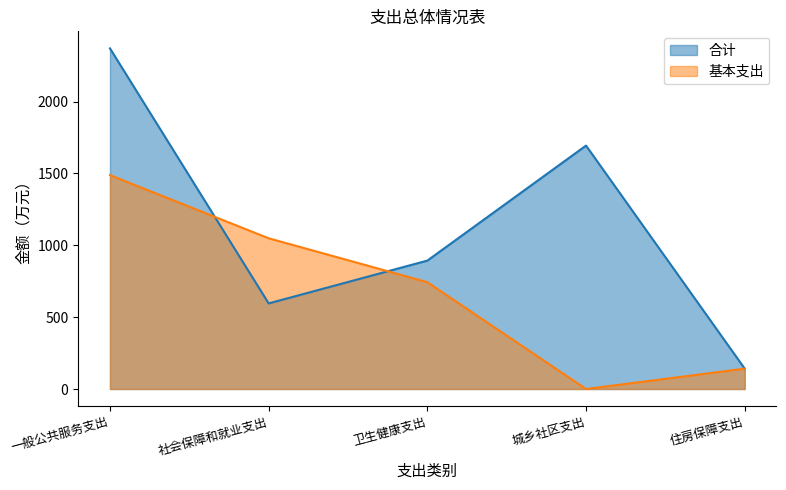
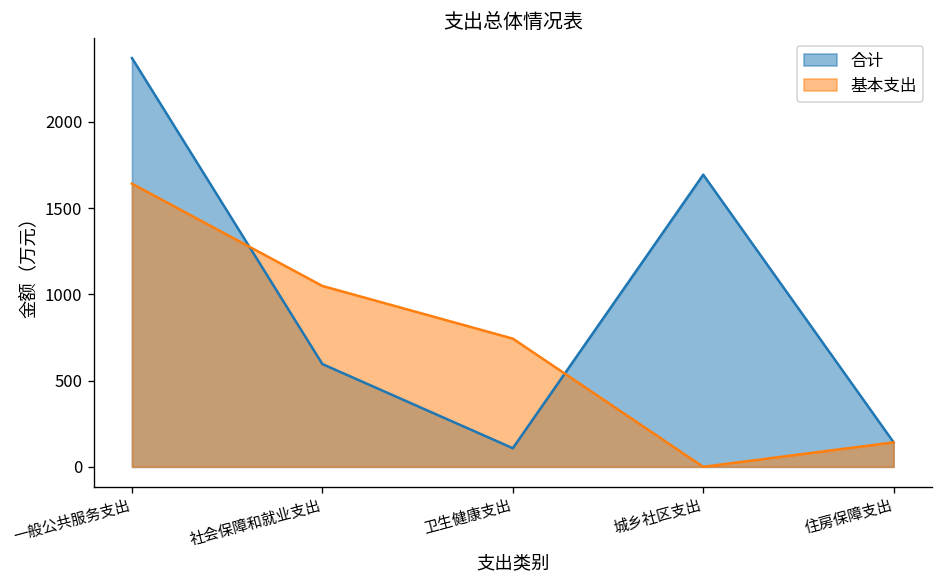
  {
    "合计": {
      "一般公共服务支出": 2370,
      "社会保障和就业支出": 600,
-     "卫生健康支出": 890,
+     "卫生健康支出": 110,
      "城乡社区支出": 1690
    },
    "基本支出": {
-     "一般公共服务支出": 1490,
+     "一般公共服务支出": 1640,
      "社会保障和就业支出": 1050,
      "卫生健康支出": 740,
      "城乡社区支出": 0
    }
  }
